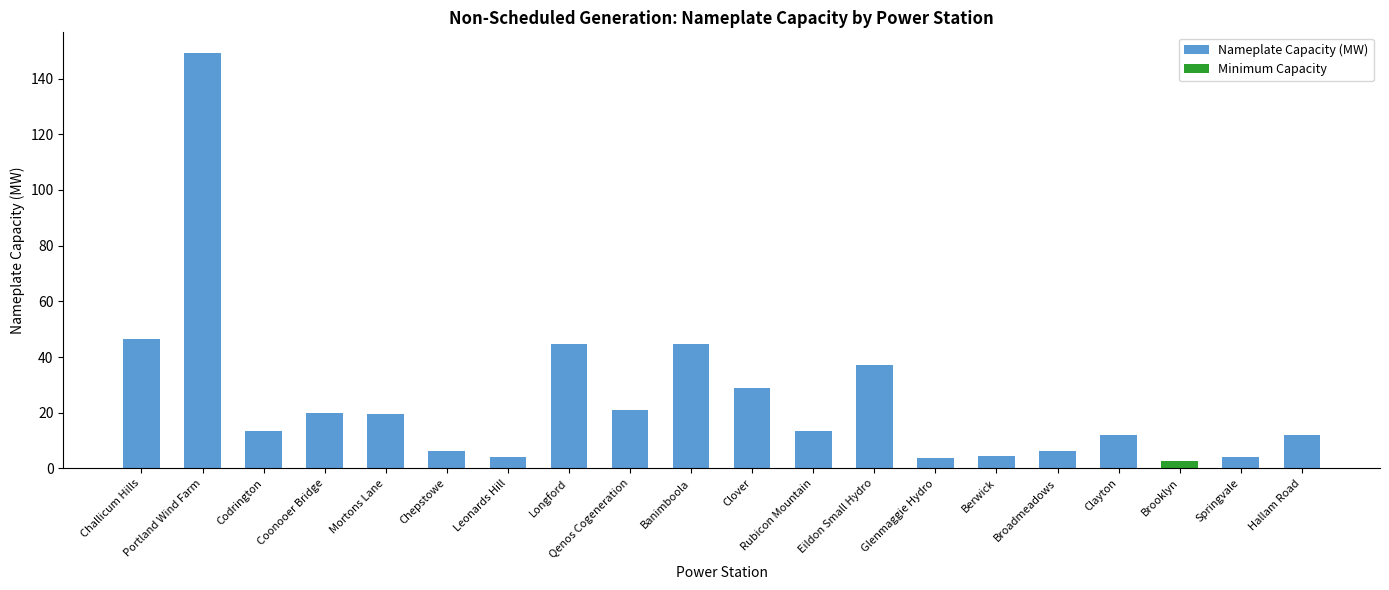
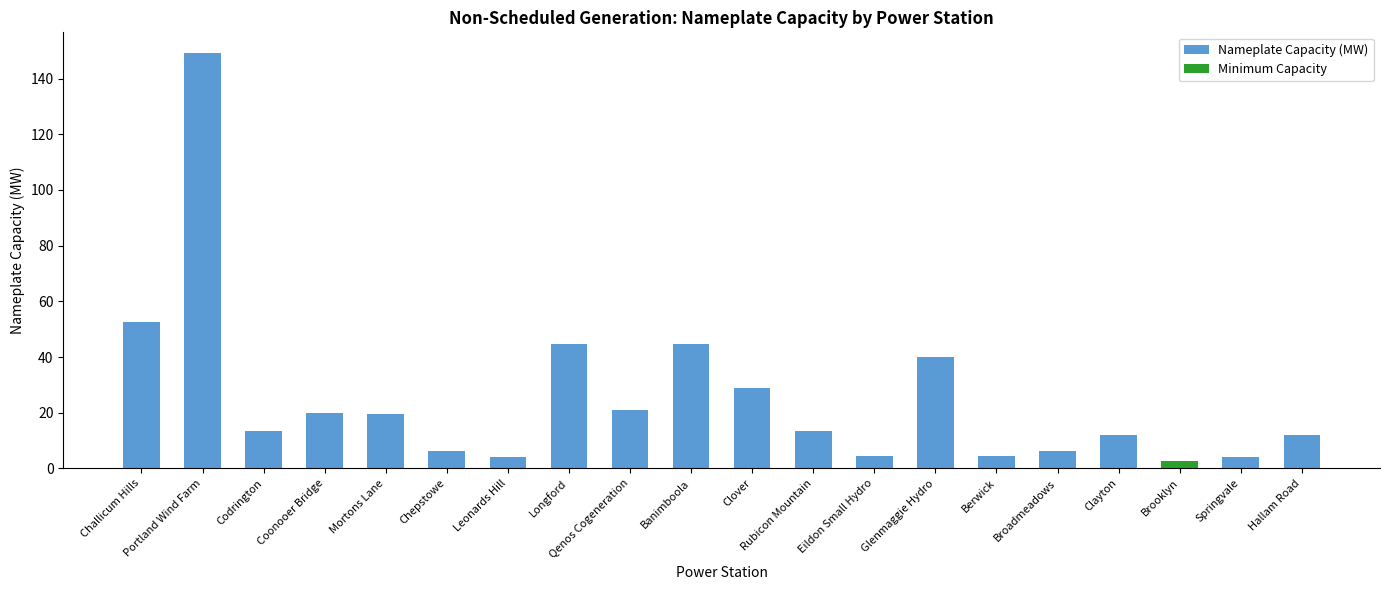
  {
-   "Challicum Hills": 47,
+   "Challicum Hills": 53,
    "Portland Wind Farm": 149,
    "Codrington": 13,
    "Coonooer Bridge": 20,
    "Mortons Lane": 20,
    "Chepstowe": 6,
    "Leonards Hill": 4,
    "Longford": 45,
    "Qenos Cogeneration": 21,
    "Banimboola": 45,
    "Clover": 29,
    "Rubicon Mountain": 14,
-   "Eildon Small Hydro": 37,
-   "Glenmaggie Hydro": 4,
+   "Eildon Small Hydro": 5,
+   "Glenmaggie Hydro": 40,
    "Berwick": 5,
    "Broadmeadows": 6,
    "Clayton": 12,
    "Brooklyn": 3,
    "Springvale": 4,
    "Hallam Road": 12
  }
